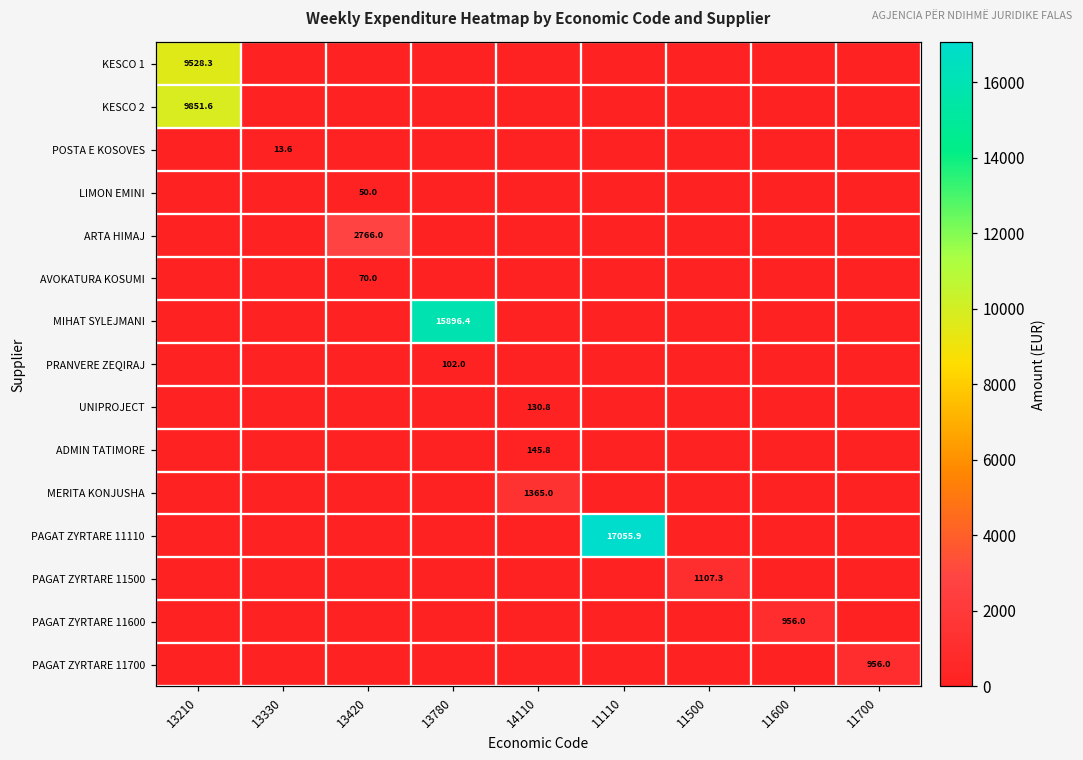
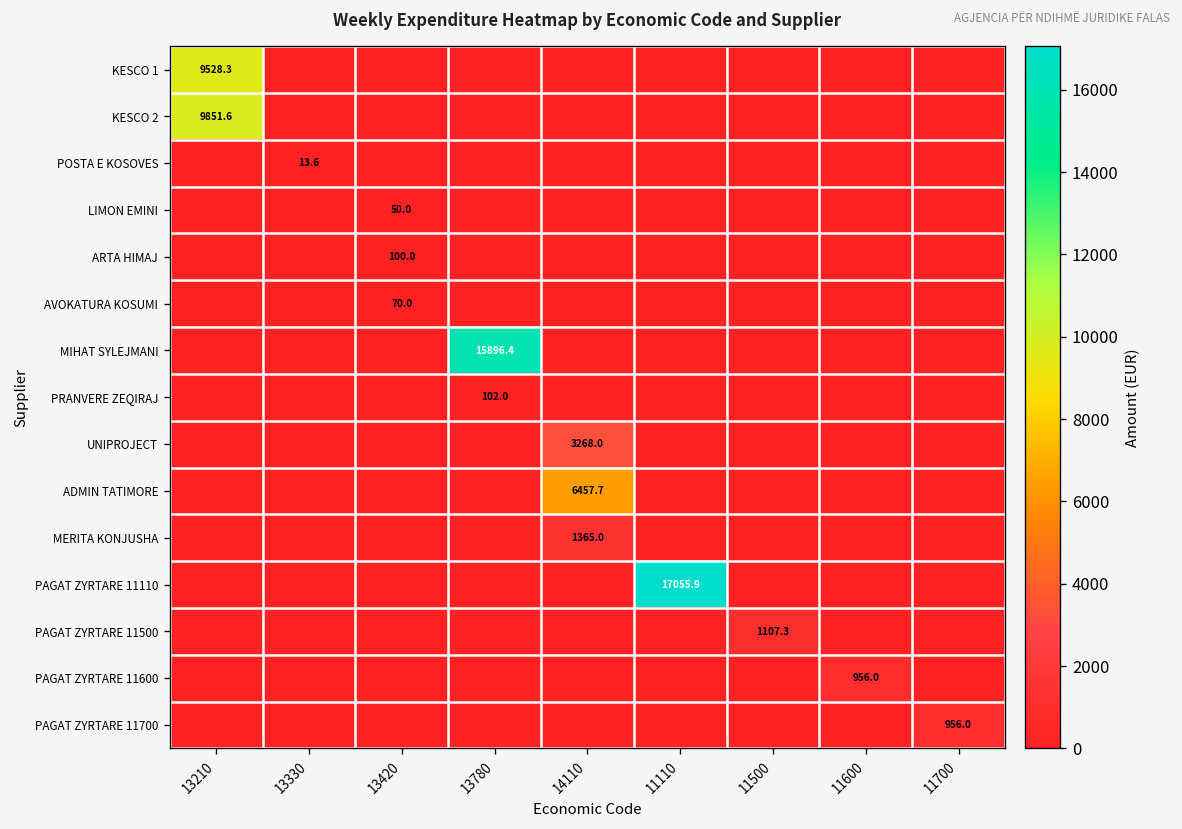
  {
    "KESCO 1": {
      "13210": 9528.3
    },
    "KESCO 2": {
      "13210": 9851.6
    },
    "POSTA E KOSOVES": {
      "13330": 13.6
    },
    "LIMON EMINI": {
      "13420": 50.0
    },
    "ARTA HIMAJ": {
-     "13420": 2766.0
+     "13420": 100.0
    },
    "AVOKATURA KOSUMI": {
      "13420": 70.0
    },
    "MIHAT SYLEJMANI": {
      "13780": 15896.4
    },
    "PRANVERE ZEQIRAJ": {
      "13780": 102.0
    },
    "UNIPROJECT": {
-     "14110": 130.8
+     "14110": 3268.0
    },
    "ADMIN TATIMORE": {
-     "14110": 145.8
+     "14110": 6457.7
    },
    "MERITA KONJUSHA": {
      "14110": 1365.0
    },
    "PAGAT ZYRTARE 11110": {
      "11110": 17055.9
    },
    "PAGAT ZYRTARE 11500": {
      "11500": 1107.3
    },
    "PAGAT ZYRTARE 11600": {
      "11600": 956.0
    },
    "PAGAT ZYRTARE 11700": {
      "11700": 956.0
    }
  }
